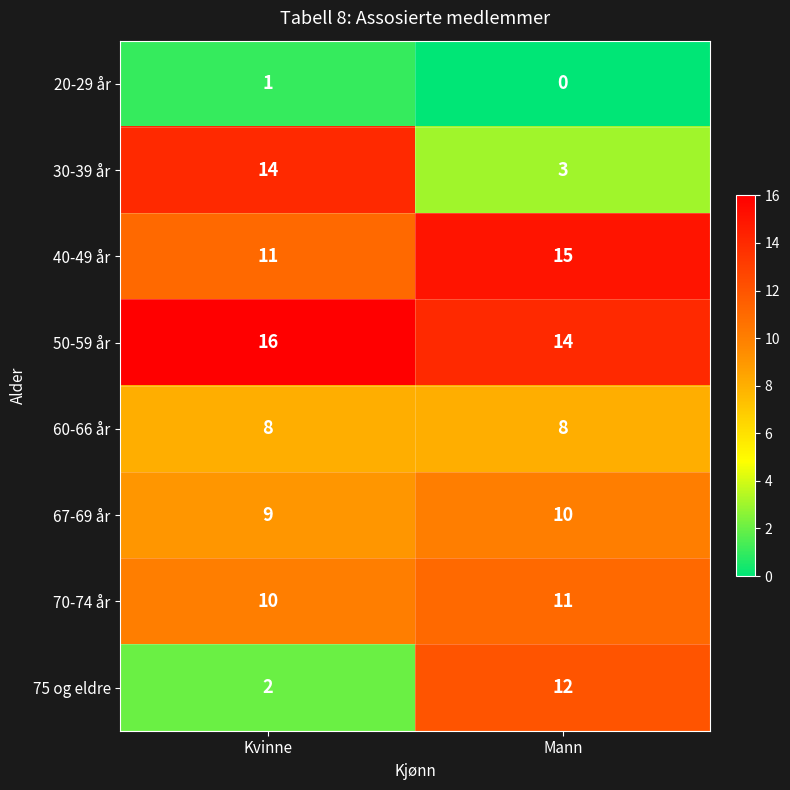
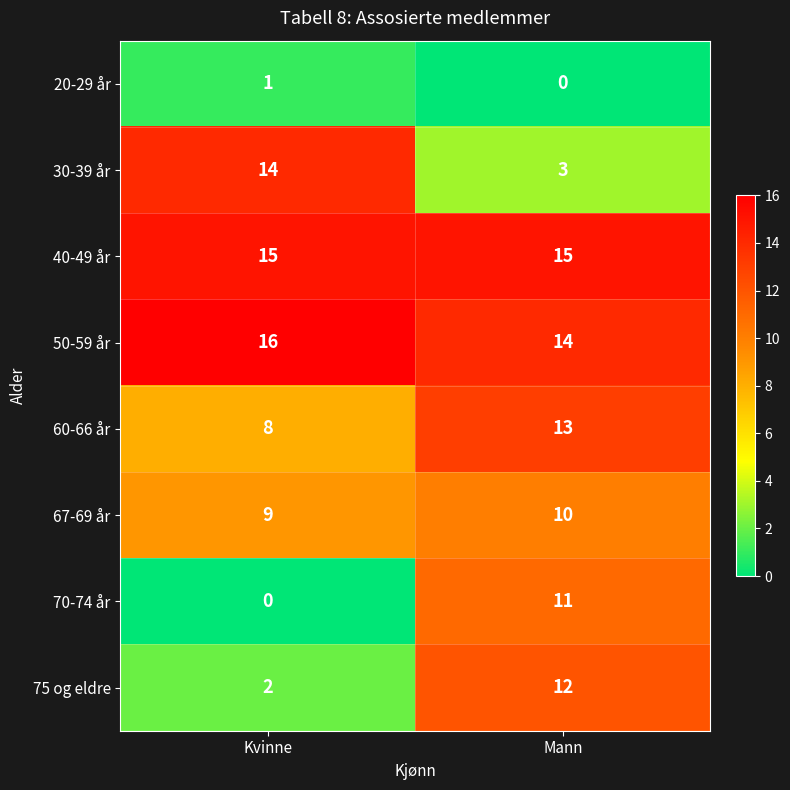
  {
    "20-29 år": {
      "Kvinne": 1,
      "Mann": 0
    },
    "30-39 år": {
      "Kvinne": 14,
      "Mann": 3
    },
    "40-49 år": {
-     "Kvinne": 11,
+     "Kvinne": 15,
      "Mann": 15
    },
    "50-59 år": {
      "Kvinne": 16,
      "Mann": 14
    },
    "60-66 år": {
      "Kvinne": 8,
-     "Mann": 8
+     "Mann": 13
    },
    "67-69 år": {
      "Kvinne": 9,
      "Mann": 10
    },
    "70-74 år": {
-     "Kvinne": 10,
+     "Kvinne": 0,
      "Mann": 11
    },
    "75 og eldre": {
      "Kvinne": 2,
      "Mann": 12
    }
  }
